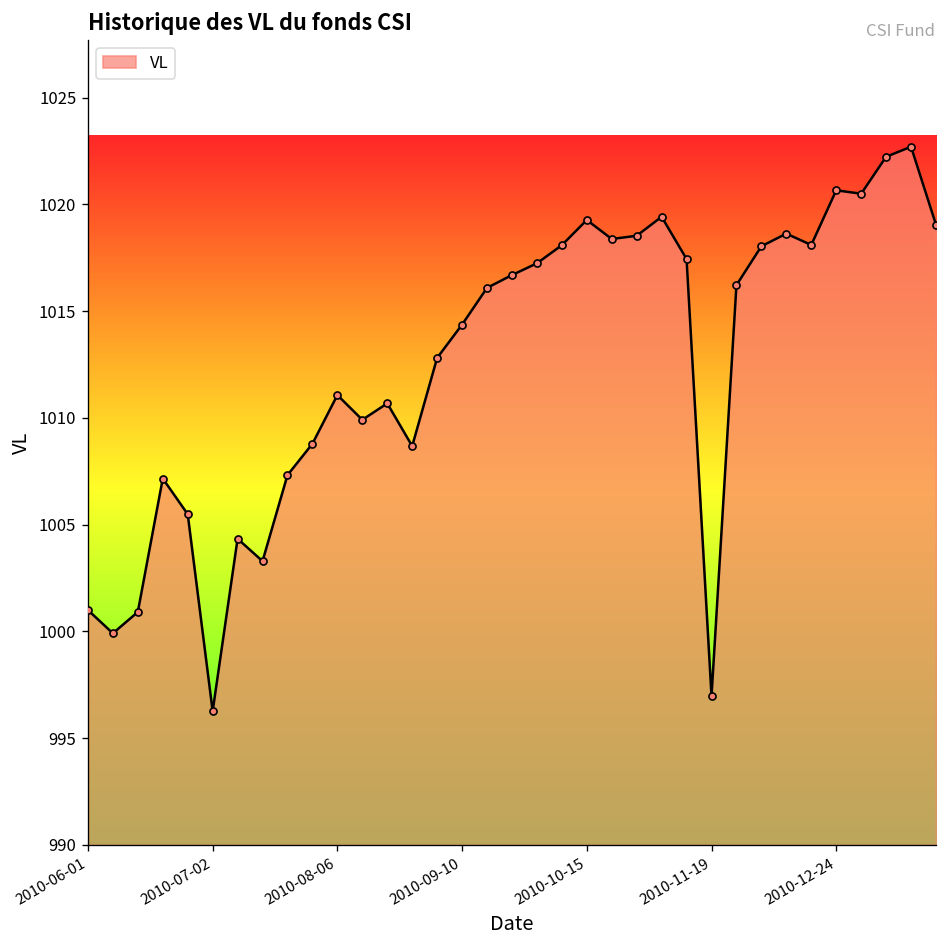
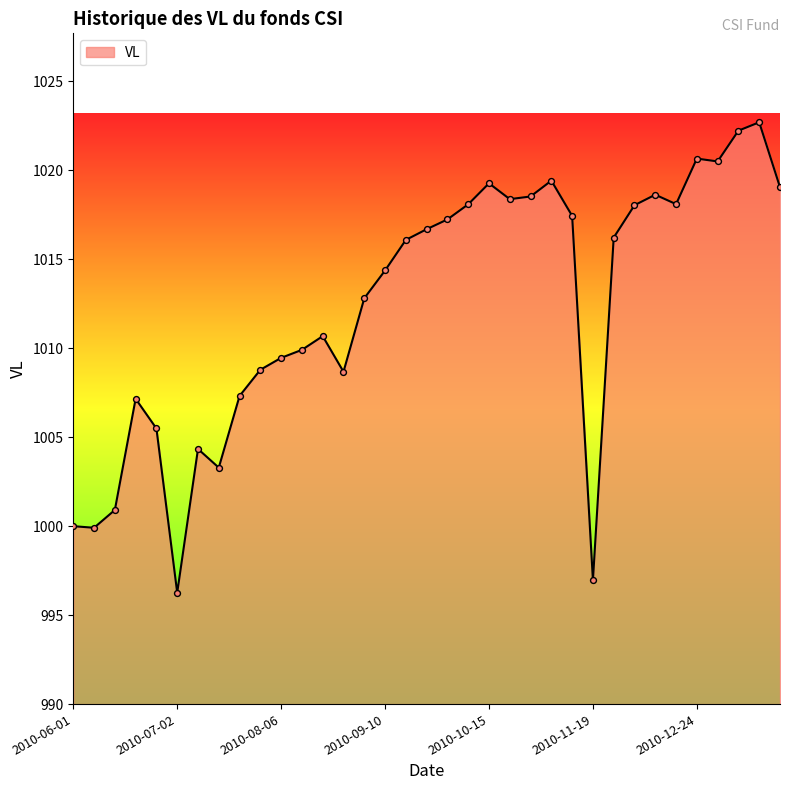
  {
-   "2010-06-01": 1001,
+   "2010-06-01": 1000,
    "2010-07-02": 996.3,
-   "2010-08-06": 1011.1,
+   "2010-08-06": 1009.5,
    "2010-09-10": 1014.4,
    "2010-10-15": 1019.3,
    "2010-11-19": 997.0,
    "2010-12-24": 1020.7
  }
